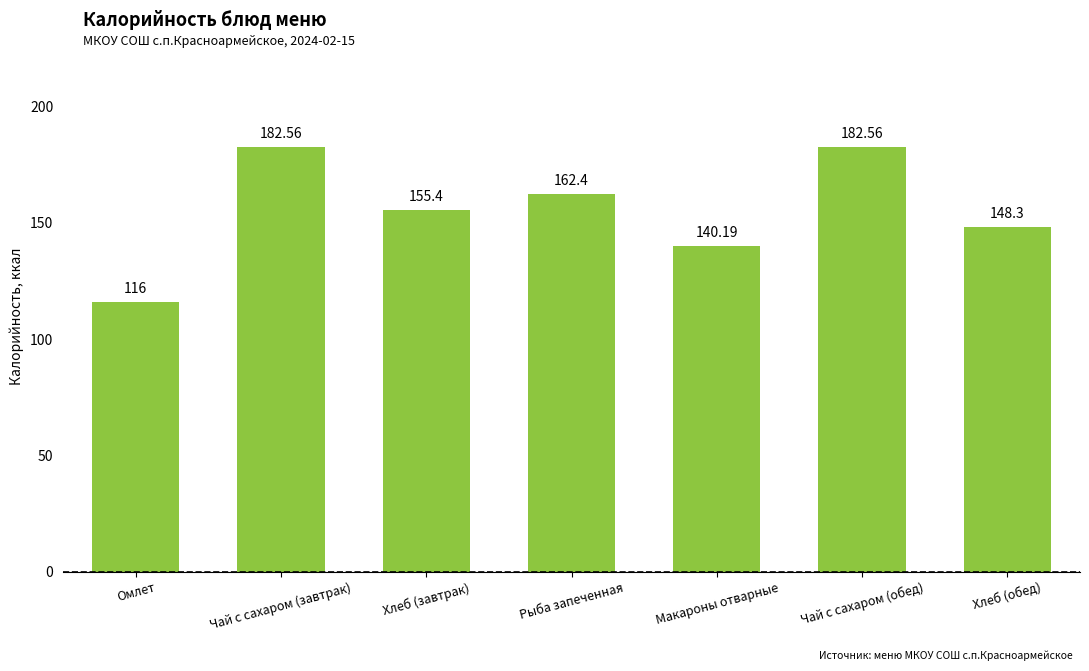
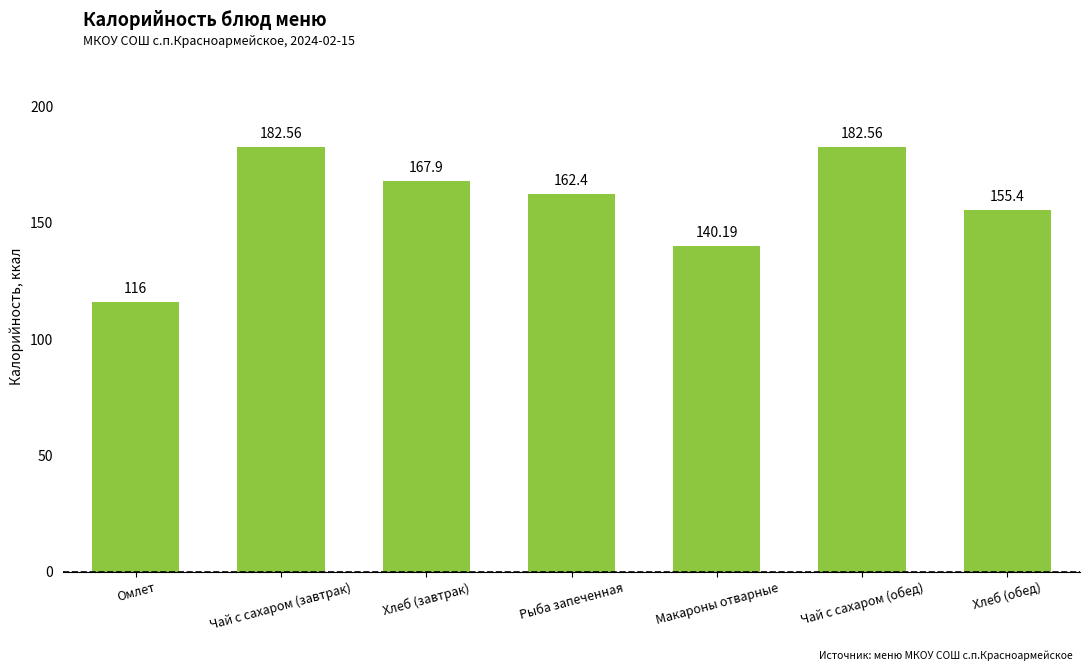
  {
    "Омлет": 116,
    "Чай с сахаром (завтрак)": 182.56,
-   "Хлеб (завтрак)": 155.4,
+   "Хлеб (завтрак)": 167.9,
    "Рыба запеченная": 162.4,
    "Макароны отварные": 140.19,
    "Чай с сахаром (обед)": 182.56,
-   "Хлеб (обед)": 148.3
+   "Хлеб (обед)": 155.4
  }
